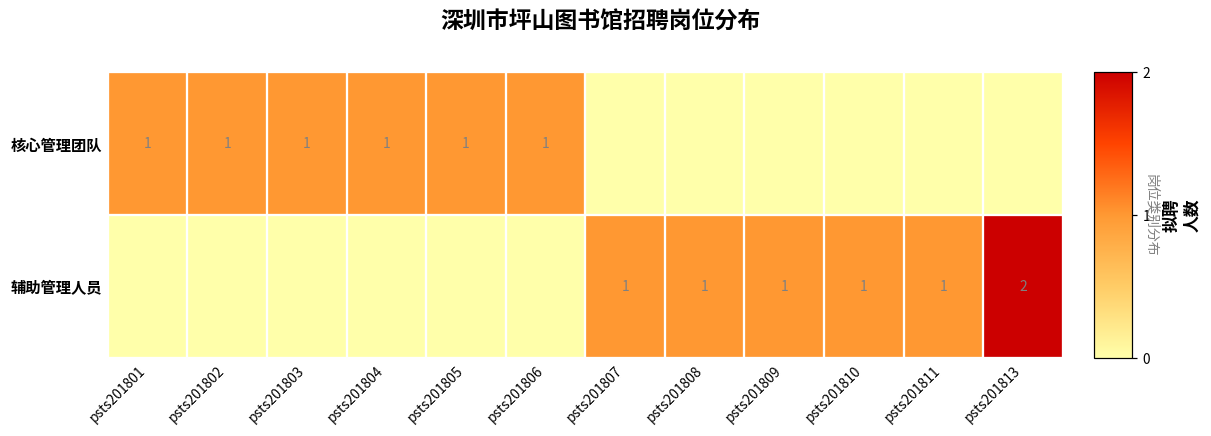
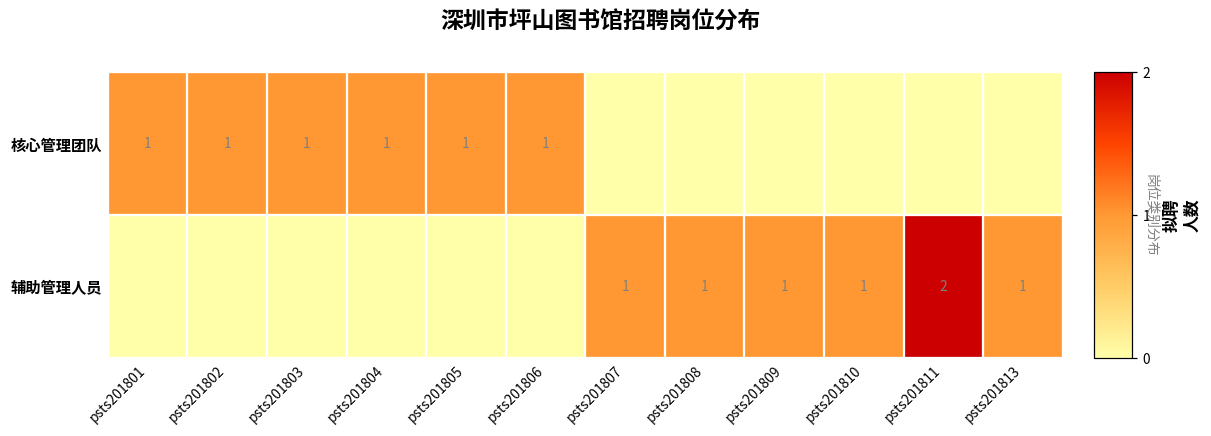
  {
    "核心管理团队": {
      "psts201801": 1,
      "psts201802": 1,
      "psts201803": 1,
      "psts201804": 1,
      "psts201805": 1,
      "psts201806": 1
    },
    "辅助管理人员": {
      "psts201807": 1,
      "psts201808": 1,
      "psts201809": 1,
      "psts201810": 1,
-     "psts201811": 1,
-     "psts201813": 2
+     "psts201811": 2,
+     "psts201813": 1
    }
  }
